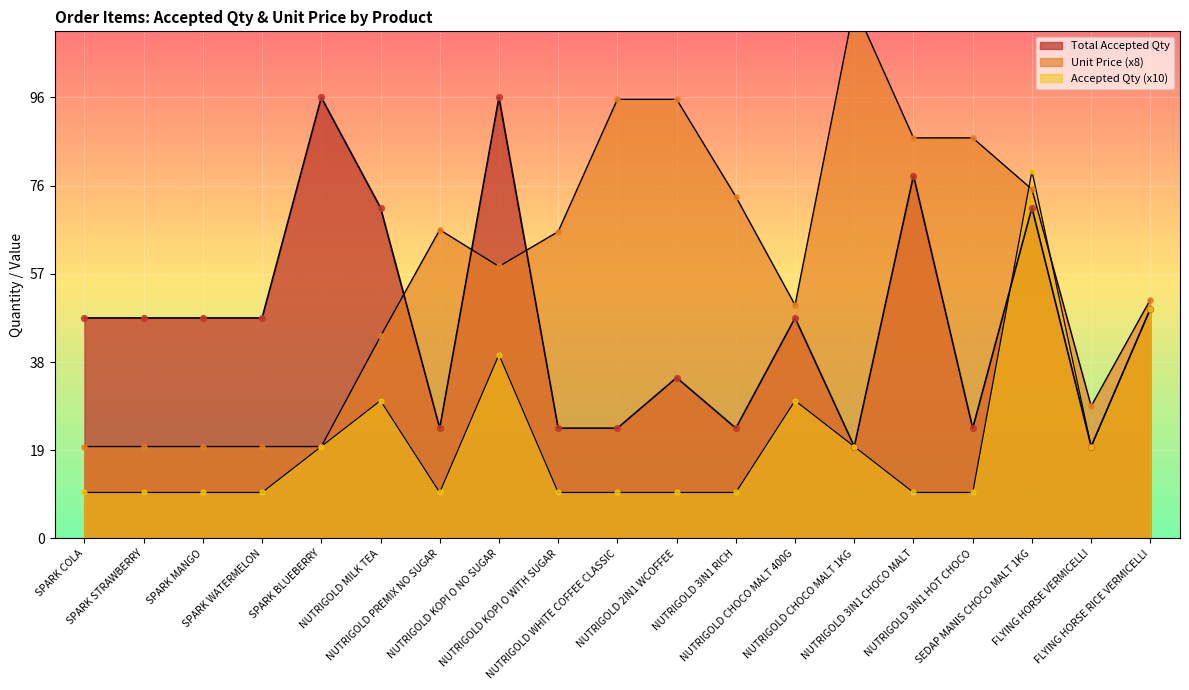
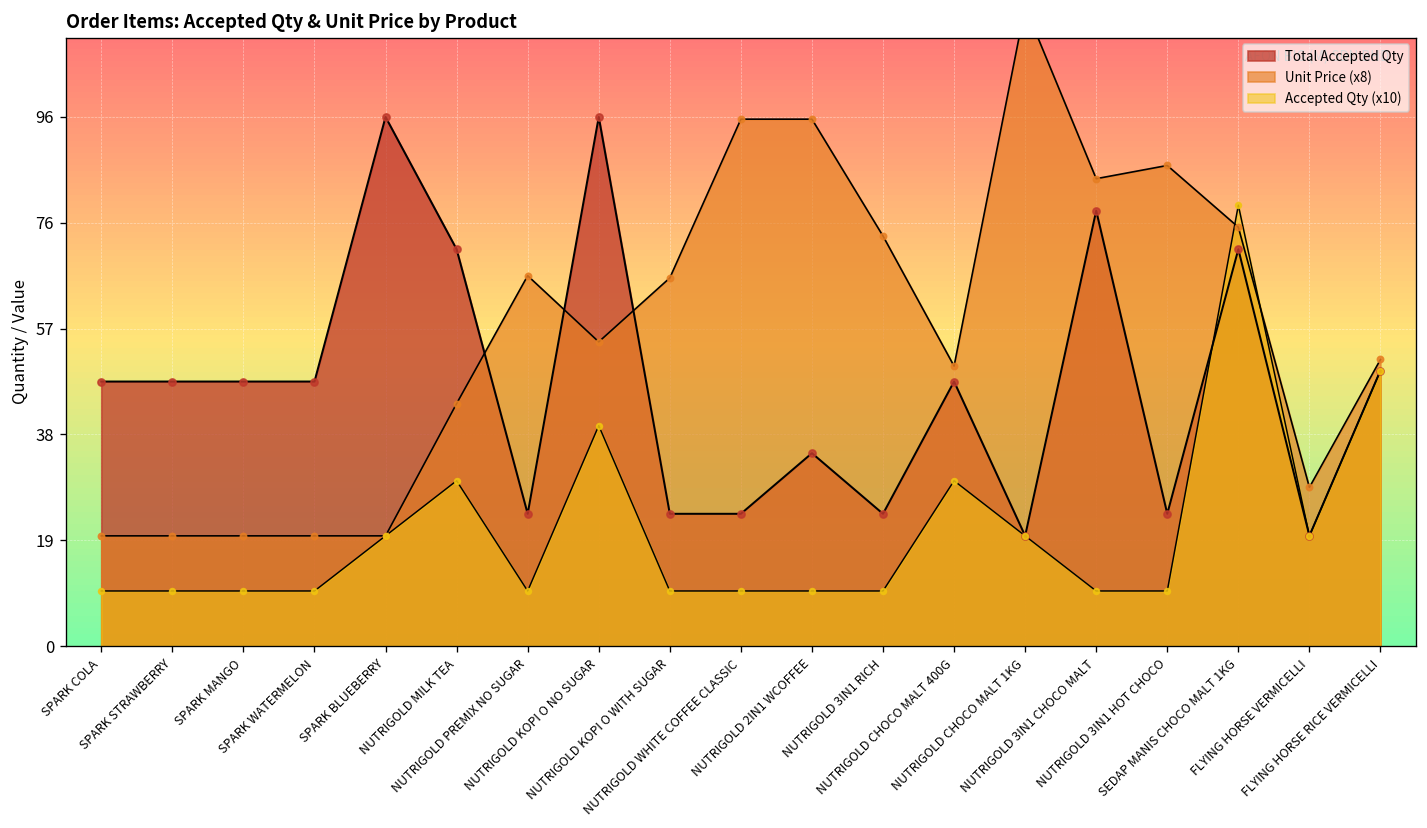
  {
    "Total Accepted Qty": {
      "SPARK COLA": 48,
      "SPARK STRAWBERRY": 48,
      "SPARK MANGO": 48,
      "SPARK WATERMELON": 48,
      "SPARK BLUEBERRY": 96,
      "NUTRIGOLD MILK TEA": 72,
      "NUTRIGOLD PREMIX NO SUGAR": 24,
      "NUTRIGOLD KOPI O NO SUGAR": 96,
      "NUTRIGOLD KOPI O WITH SUGAR": 24,
      "NUTRIGOLD WHITE COFFEE CLASSIC": 24,
      "NUTRIGOLD 2IN1 WCOFFEE": 35,
      "NUTRIGOLD 3IN1 RICH": 24,
      "NUTRIGOLD CHOCO MALT 400G": 48,
      "NUTRIGOLD 3IN1 CHOCO MALT": 79,
      "NUTRIGOLD 3IN1 HOT CHOCO": 24,
      "SEDAP MANIS CHOCO MALT 1KG": 72
    },
    "Unit Price (x8)": {
      "SPARK COLA": 20,
      "SPARK STRAWBERRY": 20,
      "SPARK MANGO": 20,
      "SPARK WATERMELON": 20,
      "NUTRIGOLD MILK TEA": 44,
      "NUTRIGOLD PREMIX NO SUGAR": 67,
-     "NUTRIGOLD KOPI O NO SUGAR": 59,
+     "NUTRIGOLD KOPI O NO SUGAR": 55,
      "NUTRIGOLD KOPI O WITH SUGAR": 67,
      "NUTRIGOLD WHITE COFFEE CLASSIC": 96,
      "NUTRIGOLD 2IN1 WCOFFEE": 96,
      "NUTRIGOLD 3IN1 RICH": 74,
      "NUTRIGOLD CHOCO MALT 400G": 51,
-     "NUTRIGOLD 3IN1 CHOCO MALT": 87,
+     "NUTRIGOLD 3IN1 CHOCO MALT": 85,
      "NUTRIGOLD 3IN1 HOT CHOCO": 87,
      "SEDAP MANIS CHOCO MALT 1KG": 76,
      "FLYING HORSE VERMICELLI": 29,
      "FLYING HORSE RICE VERMICELLI": 52
    },
    "Accepted Qty (x10)": {
      "SPARK COLA": 10,
      "SPARK STRAWBERRY": 10,
      "SPARK MANGO": 10,
      "SPARK WATERMELON": 10,
      "NUTRIGOLD MILK TEA": 30,
      "NUTRIGOLD PREMIX NO SUGAR": 10,
      "NUTRIGOLD KOPI O NO SUGAR": 40,
      "NUTRIGOLD KOPI O WITH SUGAR": 10,
      "NUTRIGOLD WHITE COFFEE CLASSIC": 10,
      "NUTRIGOLD 2IN1 WCOFFEE": 10,
      "NUTRIGOLD 3IN1 RICH": 10,
      "NUTRIGOLD CHOCO MALT 400G": 30,
      "NUTRIGOLD 3IN1 CHOCO MALT": 10,
      "NUTRIGOLD 3IN1 HOT CHOCO": 10,
      "SEDAP MANIS CHOCO MALT 1KG": 80
    }
  }
